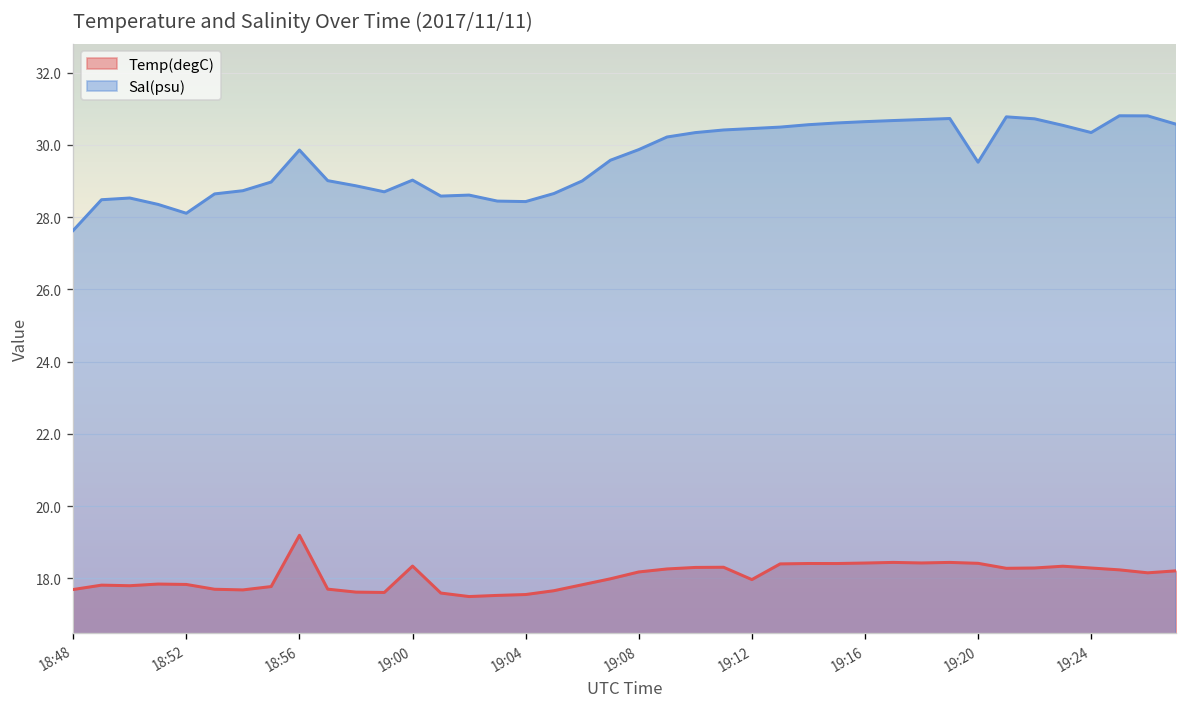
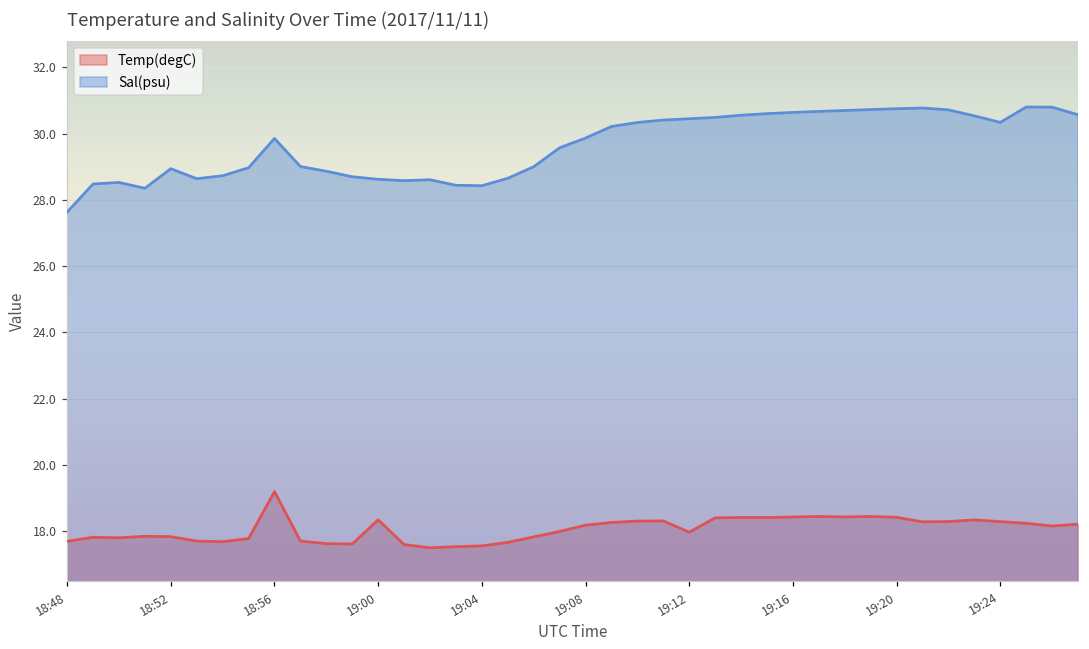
  {
    "Temp(degC)": {
      "18:48": 17.7,
      "18:52": 17.8,
      "18:56": 19.2,
      "19:00": 18.3,
      "19:04": 17.6,
      "19:08": 18.2,
      "19:12": 18.0,
      "19:16": 18.4,
      "19:20": 18.4,
      "19:24": 18.3
    },
    "Sal(psu)": {
      "18:48": 27.6,
-     "18:52": 28.1,
+     "18:52": 28.9,
      "18:56": 29.9,
-     "19:00": 29.0,
+     "19:00": 28.6,
      "19:04": 28.4,
      "19:08": 29.9,
      "19:12": 30.4,
      "19:16": 30.6,
-     "19:20": 29.5,
+     "19:20": 30.8,
      "19:24": 30.3
    }
  }
